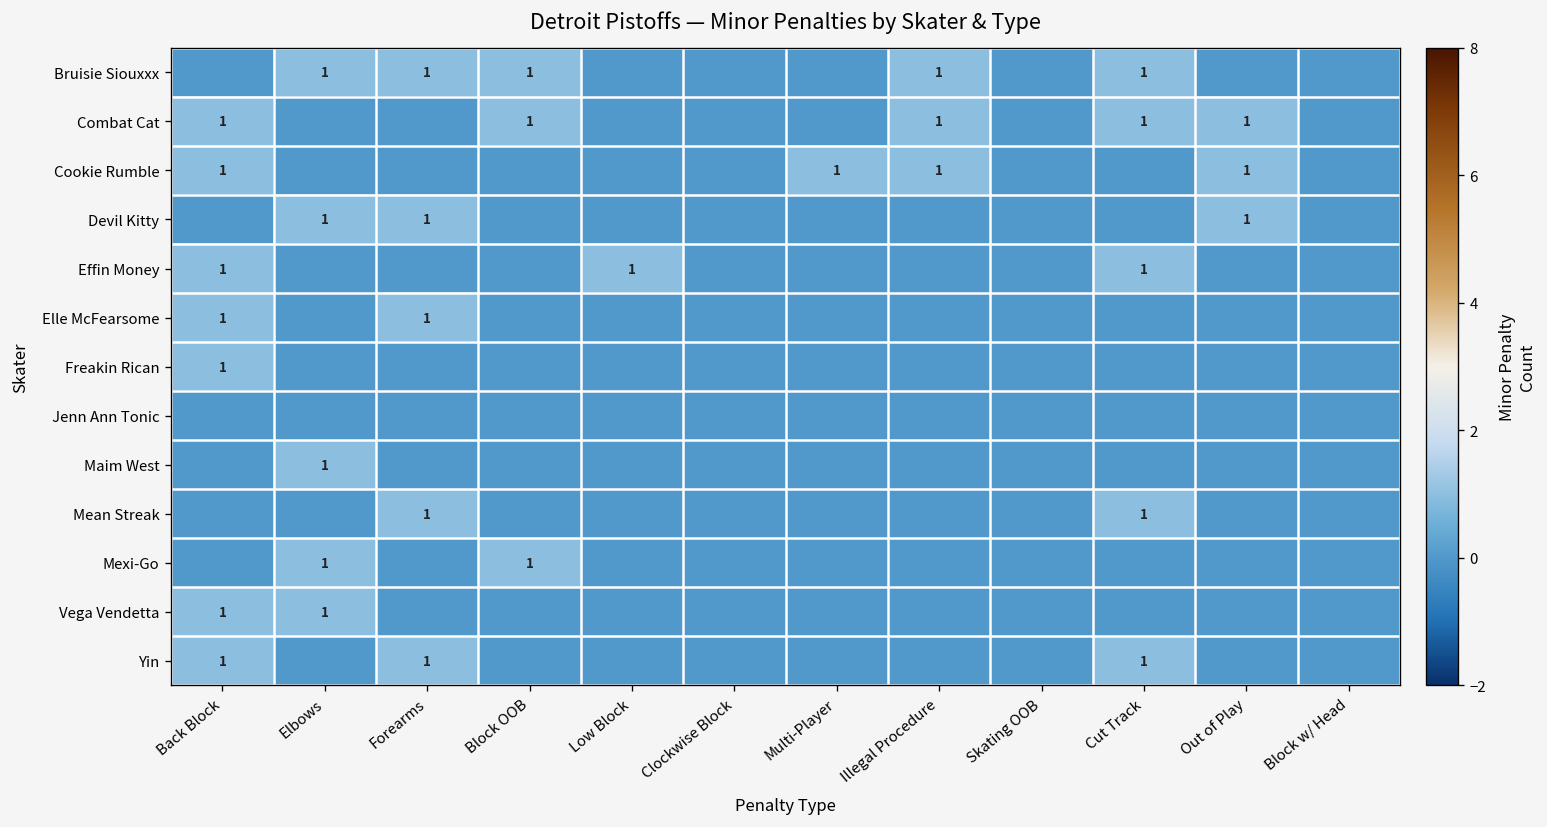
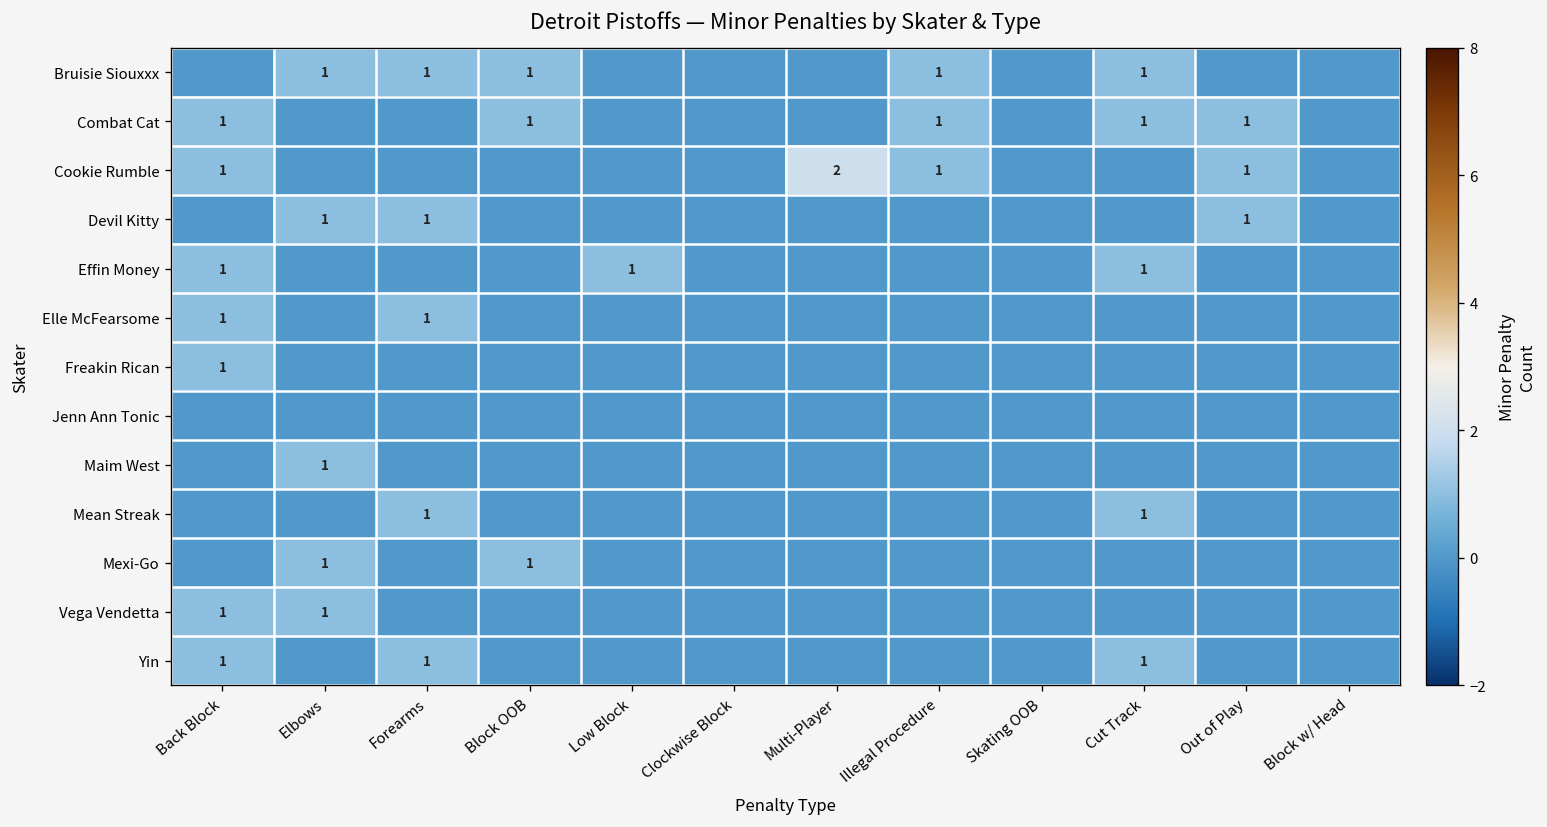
  {
    "Bruisie Siouxxx": {
      "Elbows": 1,
      "Forearms": 1,
      "Block OOB": 1,
      "Illegal Procedure": 1,
      "Cut Track": 1
    },
    "Combat Cat": {
      "Back Block": 1,
      "Block OOB": 1,
      "Illegal Procedure": 1,
      "Cut Track": 1,
      "Out of Play": 1
    },
    "Cookie Rumble": {
      "Back Block": 1,
-     "Multi-Player": 1,
+     "Multi-Player": 2,
      "Illegal Procedure": 1,
      "Out of Play": 1
    },
    "Devil Kitty": {
      "Elbows": 1,
      "Forearms": 1,
      "Out of Play": 1
    },
    "Effin Money": {
      "Back Block": 1,
      "Low Block": 1,
      "Cut Track": 1
    },
    "Elle McFearsome": {
      "Back Block": 1,
      "Forearms": 1
    },
    "Freakin Rican": {
      "Back Block": 1
    },
    "Maim West": {
      "Elbows": 1
    },
    "Mean Streak": {
      "Forearms": 1,
      "Cut Track": 1
    },
    "Mexi-Go": {
      "Elbows": 1,
      "Block OOB": 1
    },
    "Vega Vendetta": {
      "Back Block": 1,
      "Elbows": 1
    },
    "Yin": {
      "Back Block": 1,
      "Forearms": 1,
      "Cut Track": 1
    }
  }
